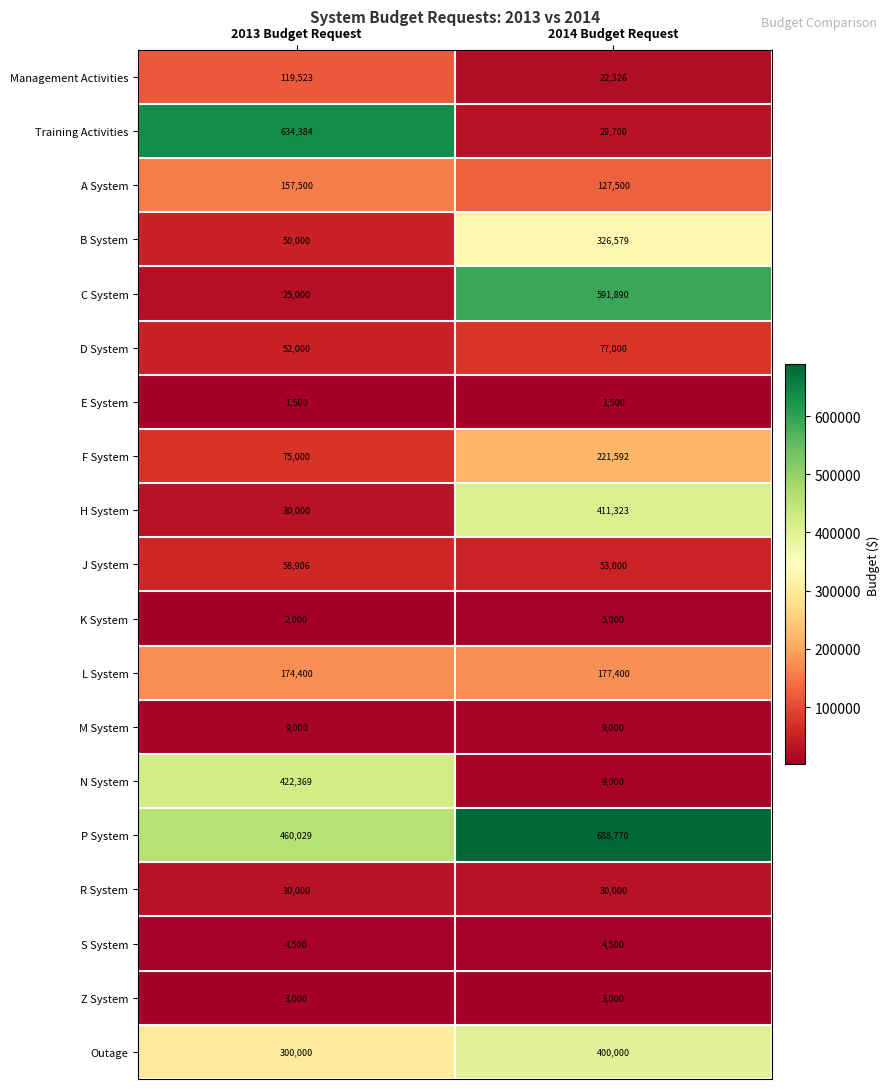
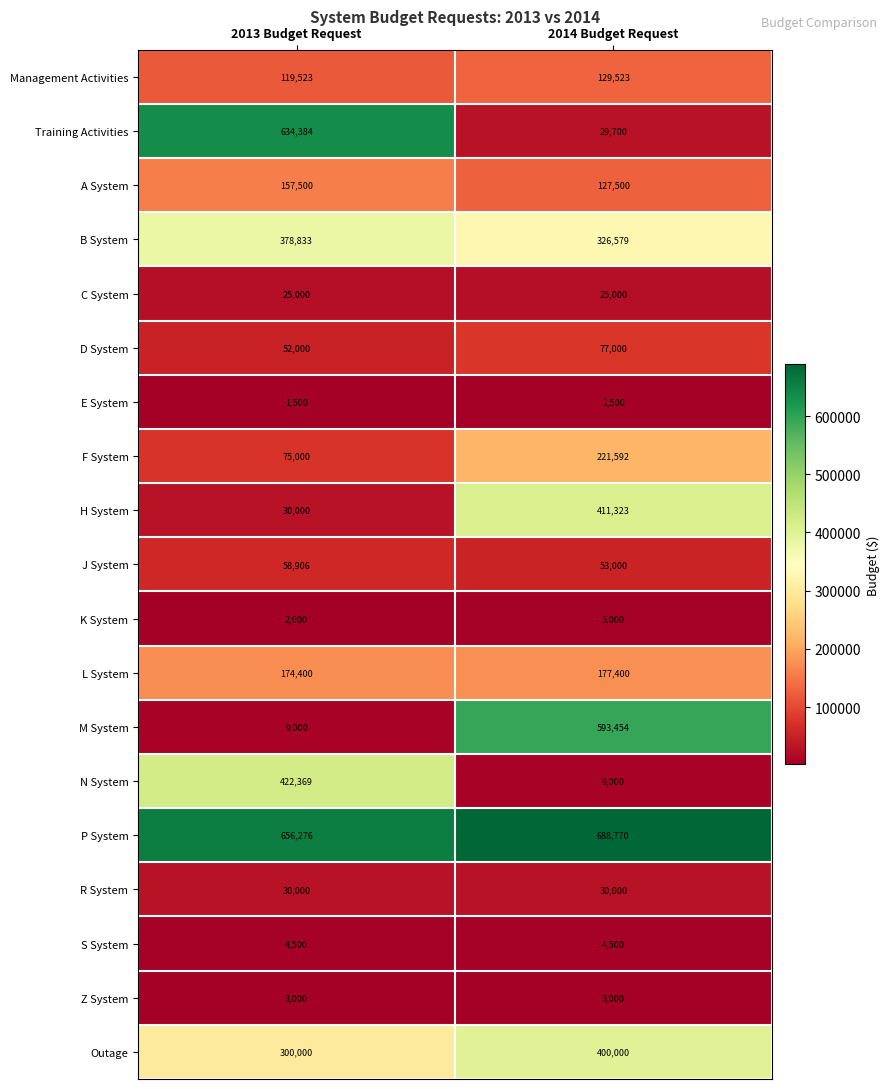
  {
    "Management Activities": {
      "2013 Budget Request": "119,523",
-     "2014 Budget Request": "22,326"
+     "2014 Budget Request": "129,523"
    },
    "Training Activities": {
      "2013 Budget Request": "634,384",
      "2014 Budget Request": "29,700"
    },
    "A System": {
      "2013 Budget Request": "157,500",
      "2014 Budget Request": "127,500"
    },
    "B System": {
-     "2013 Budget Request": "50,000",
+     "2013 Budget Request": "378,833",
      "2014 Budget Request": "326,579"
    },
    "C System": {
      "2013 Budget Request": "25,000",
-     "2014 Budget Request": "591,890"
+     "2014 Budget Request": "25,000"
    },
    "D System": {
      "2013 Budget Request": "52,000",
      "2014 Budget Request": "77,000"
    },
    "E System": {
      "2013 Budget Request": "1,500",
      "2014 Budget Request": "1,500"
    },
    "F System": {
      "2013 Budget Request": "75,000",
      "2014 Budget Request": "221,592"
    },
    "H System": {
      "2013 Budget Request": "30,000",
      "2014 Budget Request": "411,323"
    },
    "J System": {
      "2013 Budget Request": "58,906",
      "2014 Budget Request": "53,000"
    },
    "K System": {
      "2013 Budget Request": "2,000",
      "2014 Budget Request": "5,000"
    },
    "L System": {
      "2013 Budget Request": "174,400",
      "2014 Budget Request": "177,400"
    },
    "M System": {
      "2013 Budget Request": "9,000",
-     "2014 Budget Request": "9,000"
+     "2014 Budget Request": "593,454"
    },
    "N System": {
      "2013 Budget Request": "422,369",
      "2014 Budget Request": "9,000"
    },
    "P System": {
-     "2013 Budget Request": "460,029",
+     "2013 Budget Request": "656,276",
      "2014 Budget Request": "688,770"
    },
    "R System": {
      "2013 Budget Request": "30,000",
      "2014 Budget Request": "30,000"
    },
    "S System": {
      "2013 Budget Request": "4,500",
      "2014 Budget Request": "4,500"
    },
    "Z System": {
      "2013 Budget Request": "3,000",
      "2014 Budget Request": "3,000"
    },
    "Outage": {
      "2013 Budget Request": "300,000",
      "2014 Budget Request": "400,000"
    }
  }
